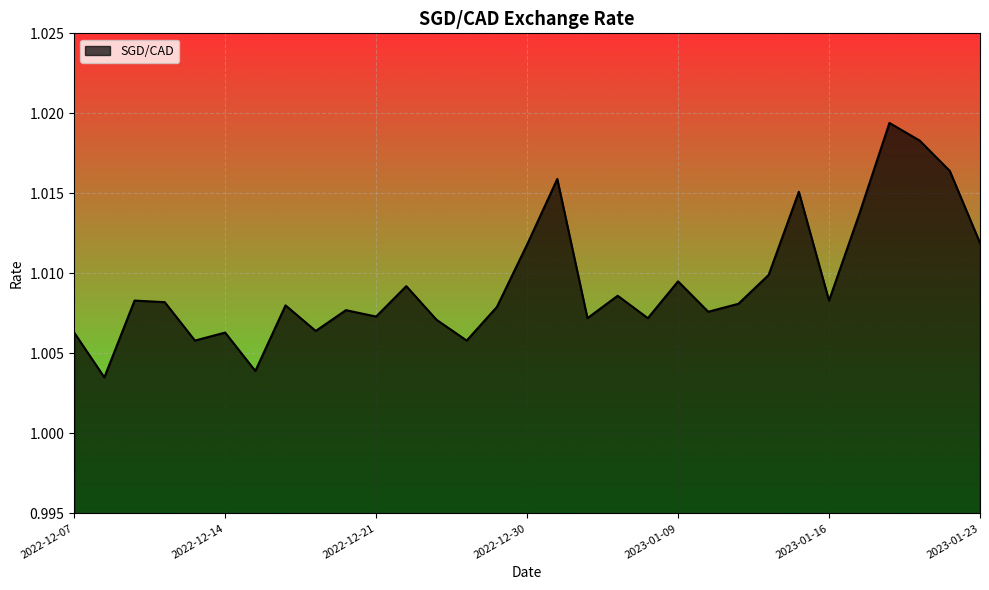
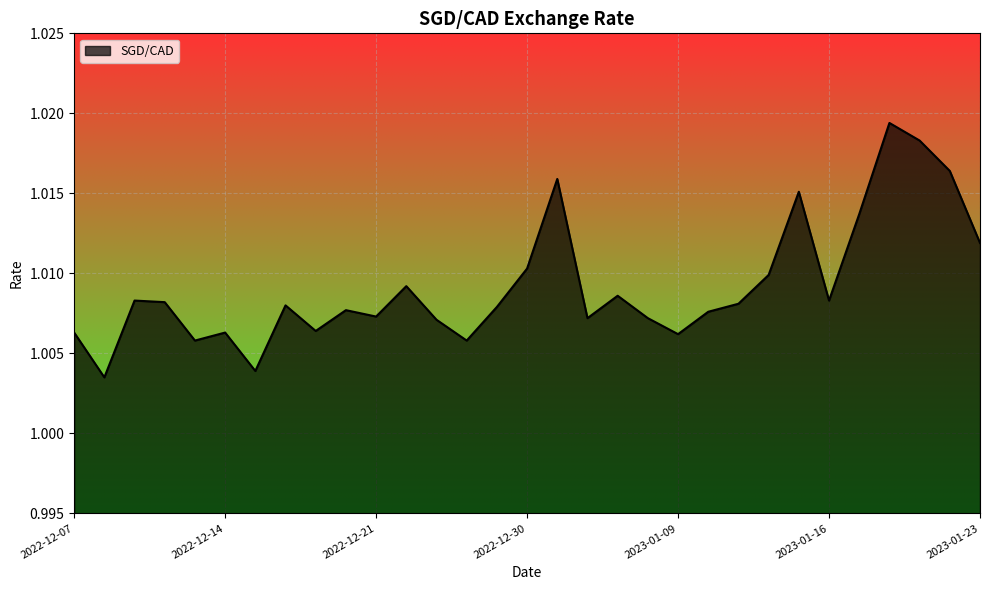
  {
    "2022-12-07": 1.0063,
    "2022-12-14": 1.0063,
    "2022-12-21": 1.0073,
-   "2022-12-30": 1.0118,
-   "2023-01-09": 1.0095,
+   "2022-12-30": 1.0103,
+   "2023-01-09": 1.0062,
    "2023-01-16": 1.0083,
    "2023-01-23": 1.0119
  }
